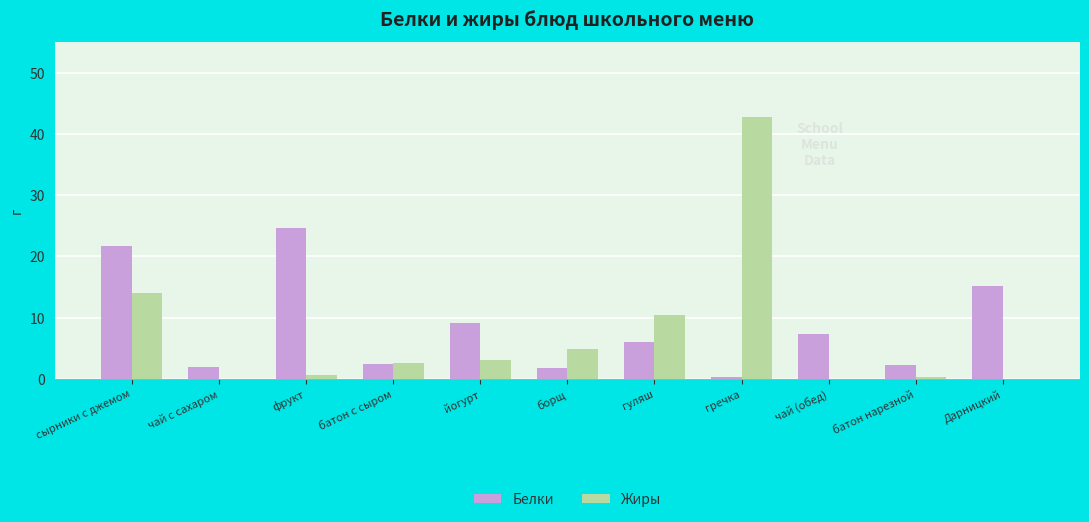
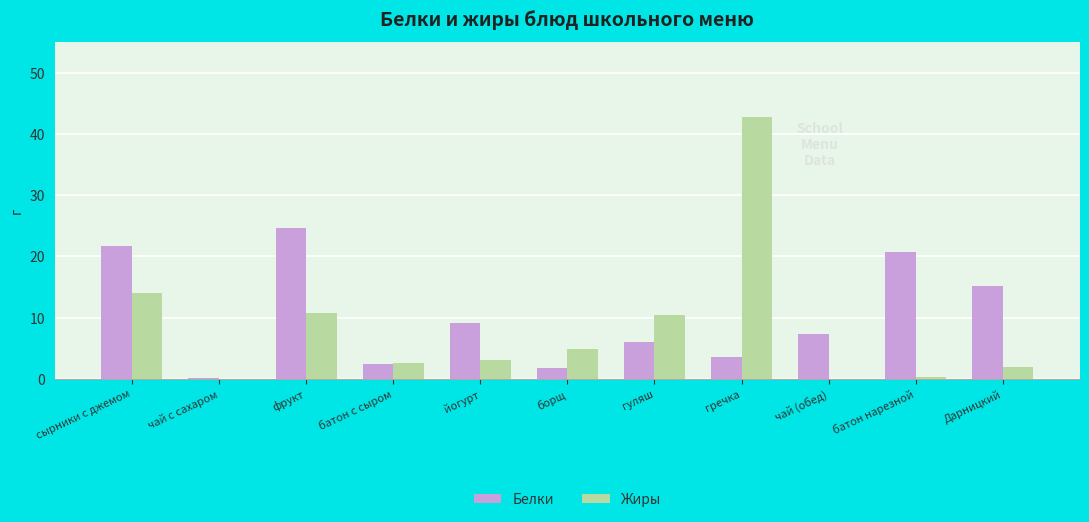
  {
    "Белки": {
      "сырники с джемом": 22,
-     "чай с сахаром": 2,
+     "чай с сахаром": 0,
      "фрукт": 25,
      "батон с сыром": 3,
      "йогурт": 9,
      "борщ": 2,
      "гуляш": 6,
-     "гречка": 0,
+     "гречка": 4,
      "чай (обед)": 7,
-     "батон нарезной": 2,
+     "батон нарезной": 21,
      "Дарницкий": 15
    },
    "Жиры": {
      "сырники с джемом": 14,
      "чай с сахаром": 0,
-     "фрукт": 1,
+     "фрукт": 11,
      "батон с сыром": 3,
      "йогурт": 3,
      "борщ": 5,
      "гуляш": 10,
      "гречка": 43,
      "чай (обед)": 0,
-     "Дарницкий": 0
+     "Дарницкий": 2
    }
  }
